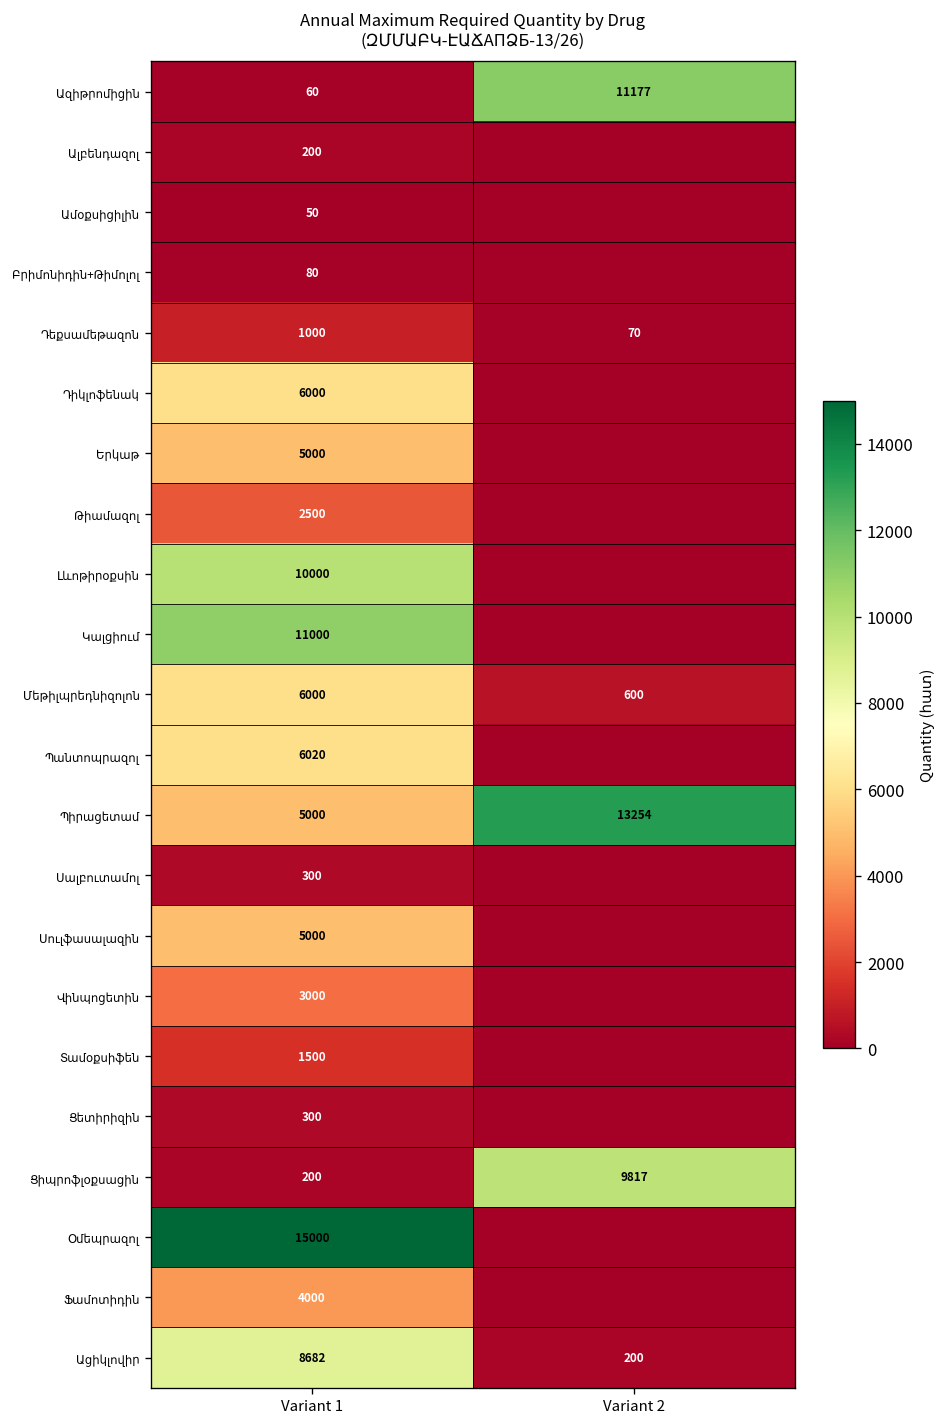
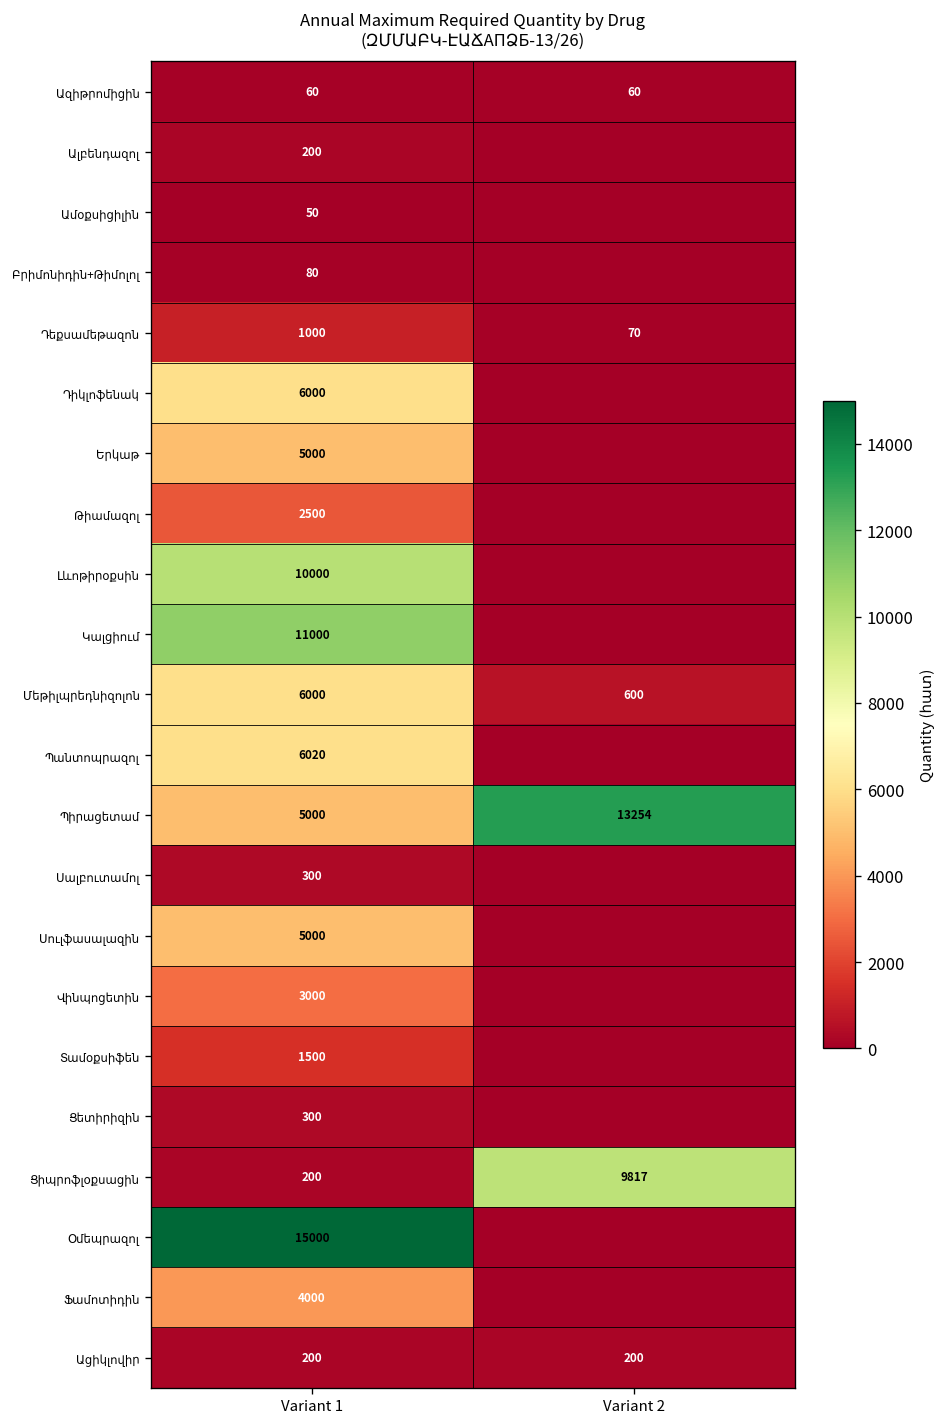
  {
    "Ազիթրոմիցին": {
      "Variant 1": 60,
-     "Variant 2": 11177
+     "Variant 2": 60
    },
    "Ալբենդազոլ": {
      "Variant 1": 200
    },
    "Ամօքսիցիլին": {
      "Variant 1": 50
    },
    "Բրիմոնիդին+Թիմոլոլ": {
      "Variant 1": 80
    },
    "Դեքսամեթազոն": {
      "Variant 1": 1000,
      "Variant 2": 70
    },
    "Դիկլոֆենակ": {
      "Variant 1": 6000
    },
    "Երկաթ": {
      "Variant 1": 5000
    },
    "Թիամազոլ": {
      "Variant 1": 2500
    },
    "Լևոթիրօքսին": {
      "Variant 1": 10000
    },
    "Կալցիում": {
      "Variant 1": 11000
    },
    "Մեթիլպրեդնիզոլոն": {
      "Variant 1": 6000,
      "Variant 2": 600
    },
    "Պանտոպրազոլ": {
      "Variant 1": 6020
    },
    "Պիրացետամ": {
      "Variant 1": 5000,
      "Variant 2": 13254
    },
    "Սալբուտամոլ": {
      "Variant 1": 300
    },
    "Սուլֆասալազին": {
      "Variant 1": 5000
    },
    "Վինպոցետին": {
      "Variant 1": 3000
    },
    "Տամօքսիֆեն": {
      "Variant 1": 1500
    },
    "Ցետիրիզին": {
      "Variant 1": 300
    },
    "Ցիպրոֆլօքսացին": {
      "Variant 1": 200,
      "Variant 2": 9817
    },
    "Օմեպրազոլ": {
      "Variant 1": 15000
    },
    "Ֆամոտիդին": {
      "Variant 1": 4000
    },
    "Ացիկլովիր": {
-     "Variant 1": 8682,
+     "Variant 1": 200,
      "Variant 2": 200
    }
  }
